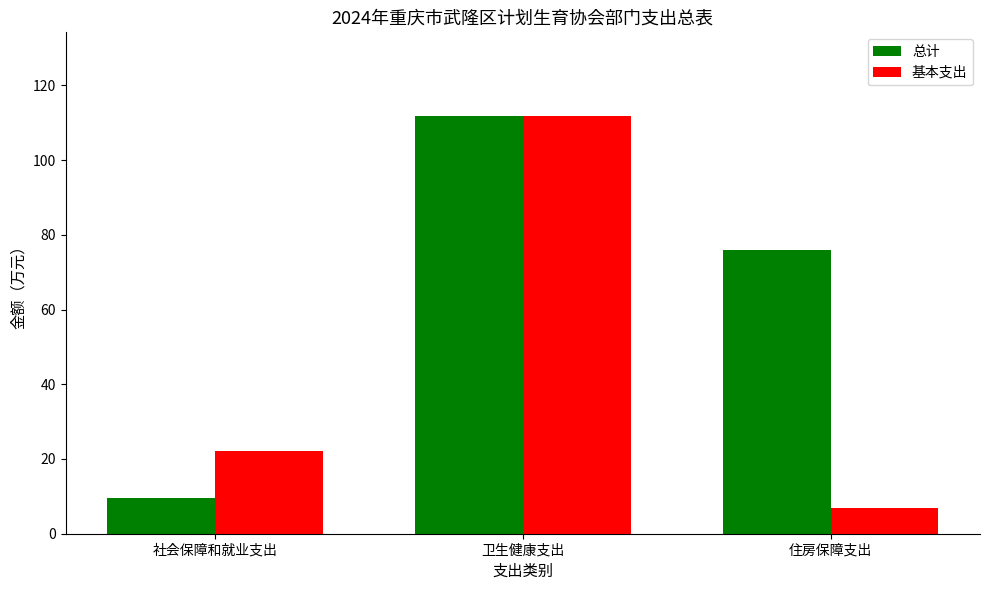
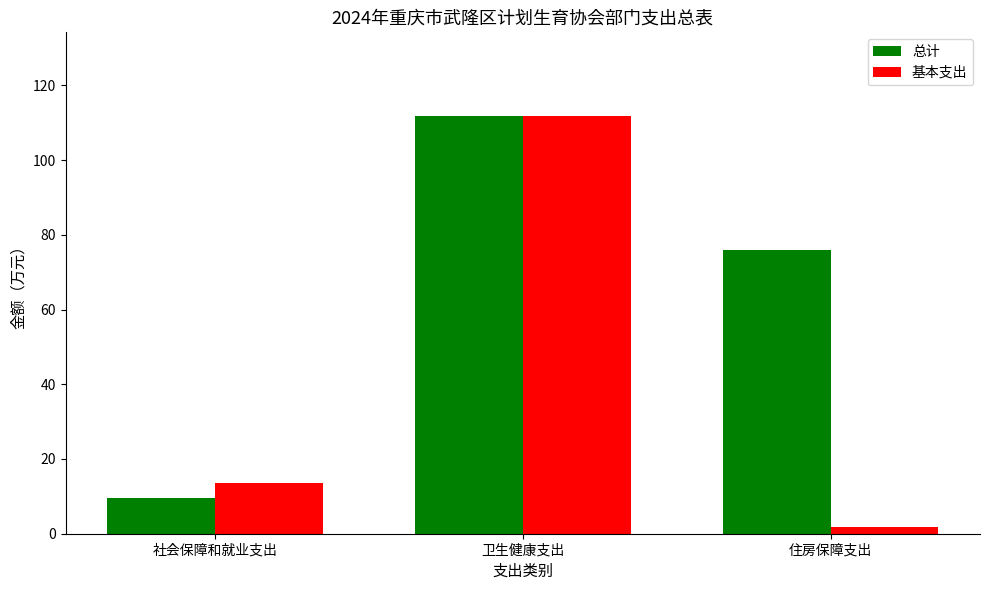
  {
    "总计": {
      "社会保障和就业支出": 10,
      "卫生健康支出": 112,
      "住房保障支出": 76
    },
    "基本支出": {
-     "社会保障和就业支出": 22,
+     "社会保障和就业支出": 14,
      "卫生健康支出": 112,
-     "住房保障支出": 7
+     "住房保障支出": 2
    }
  }
